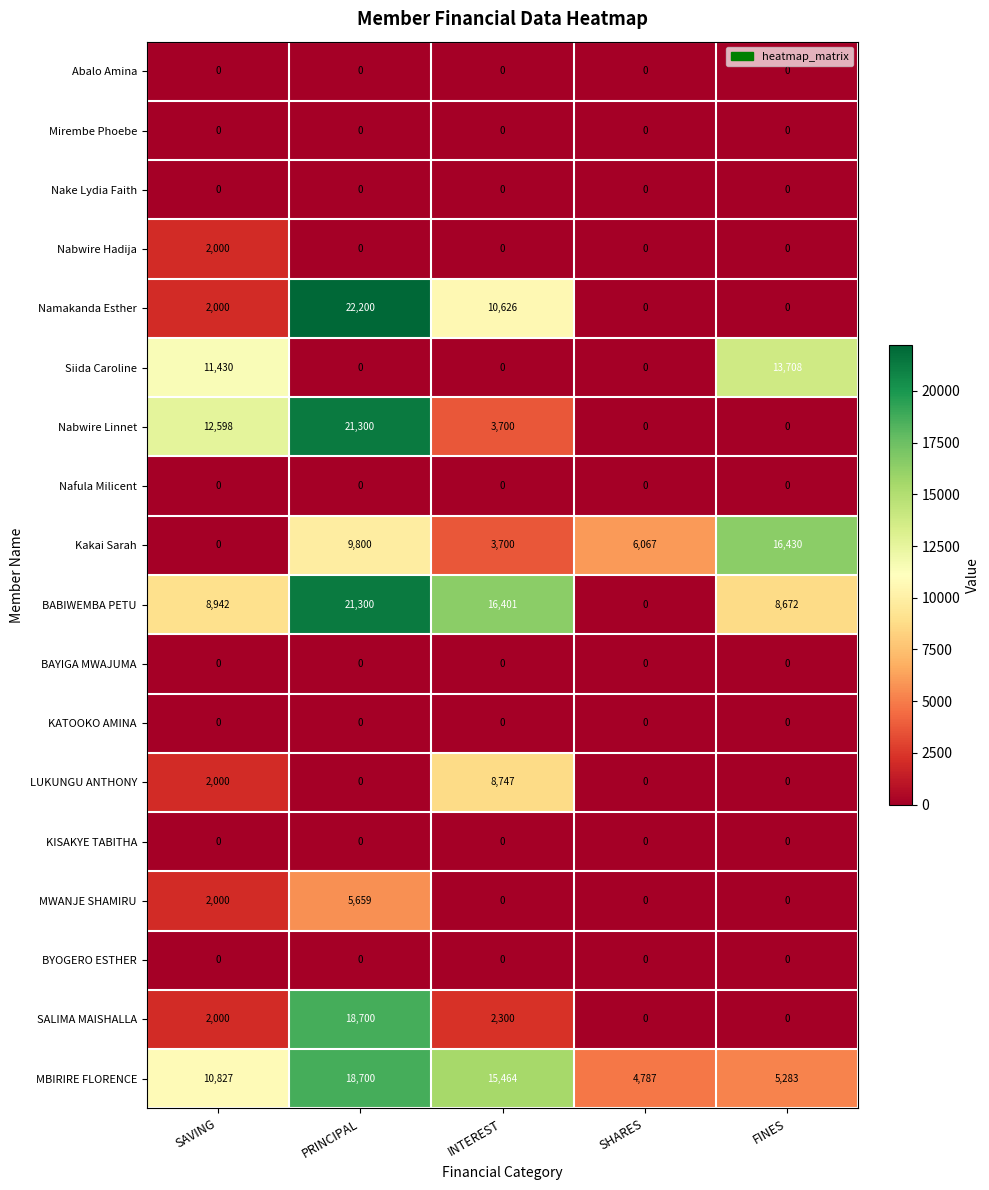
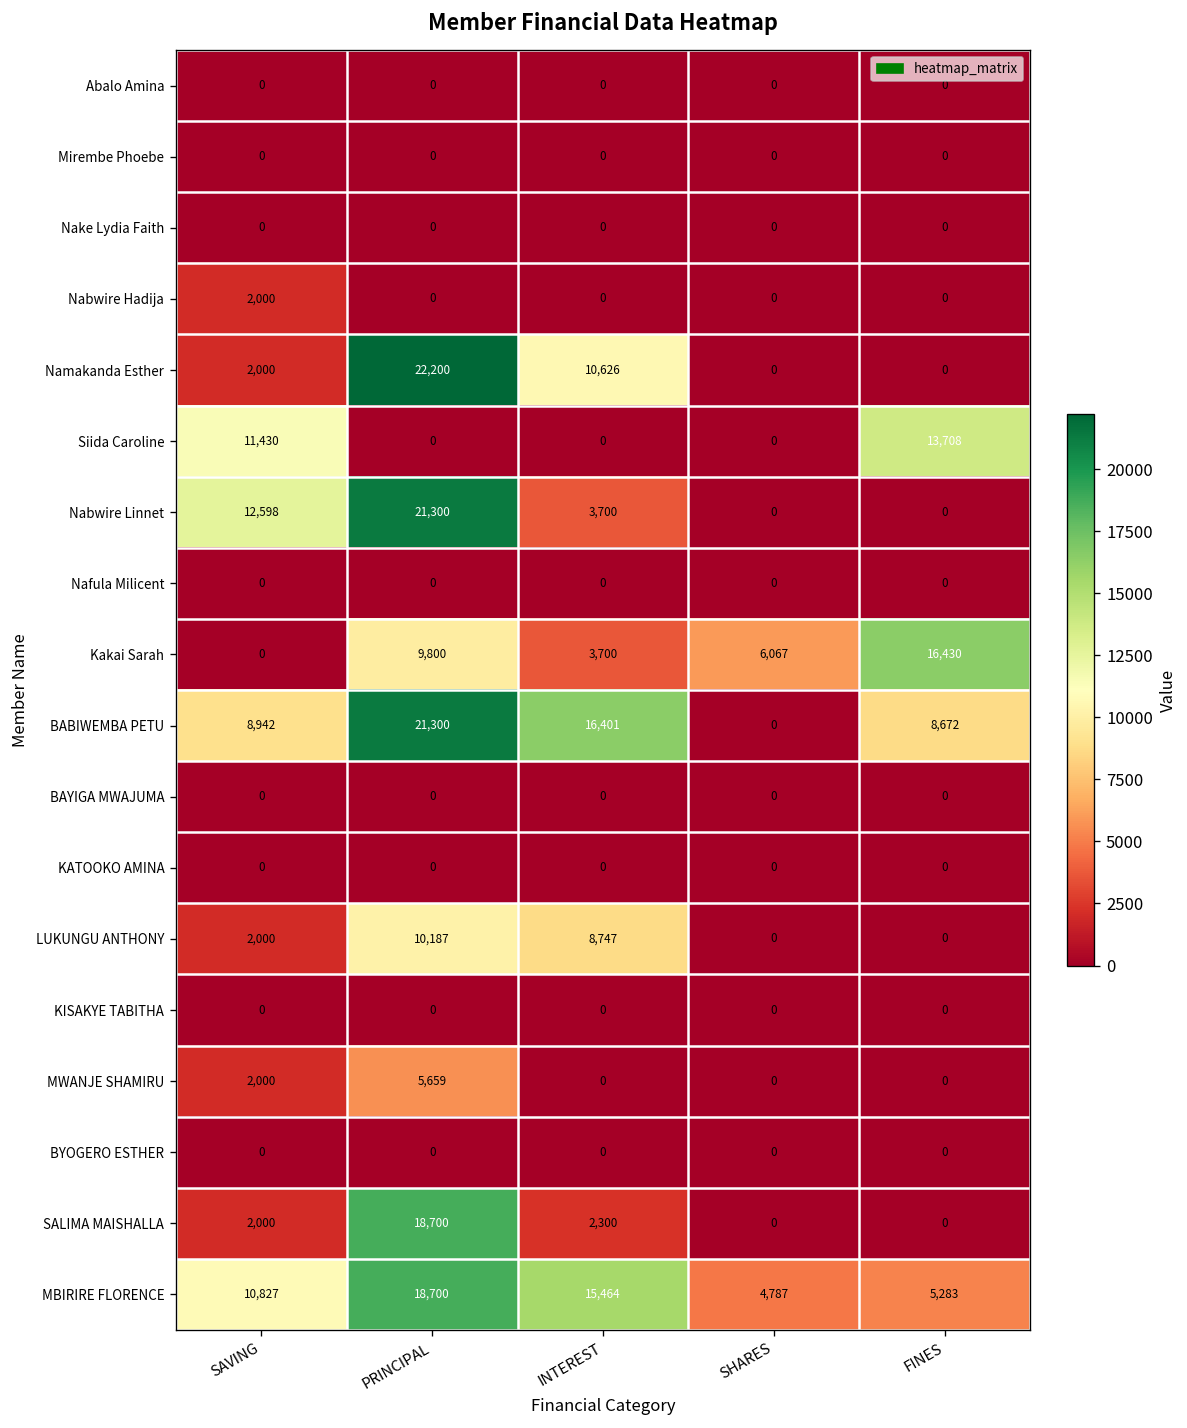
  {
    "Abalo Amina": {
      "SAVING": "0",
      "PRINCIPAL": "0",
      "INTEREST": "0",
      "SHARES": "0",
      "FINES": "0"
    },
    "Mirembe Phoebe": {
      "SAVING": "0",
      "PRINCIPAL": "0",
      "INTEREST": "0",
      "SHARES": "0",
      "FINES": "0"
    },
    "Nake Lydia Faith": {
      "SAVING": "0",
      "PRINCIPAL": "0",
      "INTEREST": "0",
      "SHARES": "0",
      "FINES": "0"
    },
    "Nabwire Hadija": {
      "SAVING": "2,000",
      "PRINCIPAL": "0",
      "INTEREST": "0",
      "SHARES": "0",
      "FINES": "0"
    },
    "Namakanda Esther": {
      "SAVING": "2,000",
      "PRINCIPAL": "22,200",
      "INTEREST": "10,626",
      "SHARES": "0",
      "FINES": "0"
    },
    "Siida Caroline": {
      "SAVING": "11,430",
      "PRINCIPAL": "0",
      "INTEREST": "0",
      "SHARES": "0",
      "FINES": "13,708"
    },
    "Nabwire Linnet": {
      "SAVING": "12,598",
      "PRINCIPAL": "21,300",
      "INTEREST": "3,700",
      "SHARES": "0",
      "FINES": "0"
    },
    "Nafula Milicent": {
      "SAVING": "0",
      "PRINCIPAL": "0",
      "INTEREST": "0",
      "SHARES": "0",
      "FINES": "0"
    },
    "Kakai Sarah": {
      "SAVING": "0",
      "PRINCIPAL": "9,800",
      "INTEREST": "3,700",
      "SHARES": "6,067",
      "FINES": "16,430"
    },
    "BABIWEMBA PETU": {
      "SAVING": "8,942",
      "PRINCIPAL": "21,300",
      "INTEREST": "16,401",
      "SHARES": "0",
      "FINES": "8,672"
    },
    "BAYIGA MWAJUMA": {
      "SAVING": "0",
      "PRINCIPAL": "0",
      "INTEREST": "0",
      "SHARES": "0",
      "FINES": "0"
    },
    "KATOOKO AMINA": {
      "SAVING": "0",
      "PRINCIPAL": "0",
      "INTEREST": "0",
      "SHARES": "0",
      "FINES": "0"
    },
    "LUKUNGU ANTHONY": {
      "SAVING": "2,000",
-     "PRINCIPAL": "0",
+     "PRINCIPAL": "10,187",
      "INTEREST": "8,747",
      "SHARES": "0",
      "FINES": "0"
    },
    "KISAKYE TABITHA": {
      "SAVING": "0",
      "PRINCIPAL": "0",
      "INTEREST": "0",
      "SHARES": "0",
      "FINES": "0"
    },
    "MWANJE SHAMIRU": {
      "SAVING": "2,000",
      "PRINCIPAL": "5,659",
      "INTEREST": "0",
      "SHARES": "0",
      "FINES": "0"
    },
    "BYOGERO ESTHER": {
      "SAVING": "0",
      "PRINCIPAL": "0",
      "INTEREST": "0",
      "SHARES": "0",
      "FINES": "0"
    },
    "SALIMA MAISHALLA": {
      "SAVING": "2,000",
      "PRINCIPAL": "18,700",
      "INTEREST": "2,300",
      "SHARES": "0",
      "FINES": "0"
    },
    "MBIRIRE FLORENCE": {
      "SAVING": "10,827",
      "PRINCIPAL": "18,700",
      "INTEREST": "15,464",
      "SHARES": "4,787",
      "FINES": "5,283"
    }
  }
